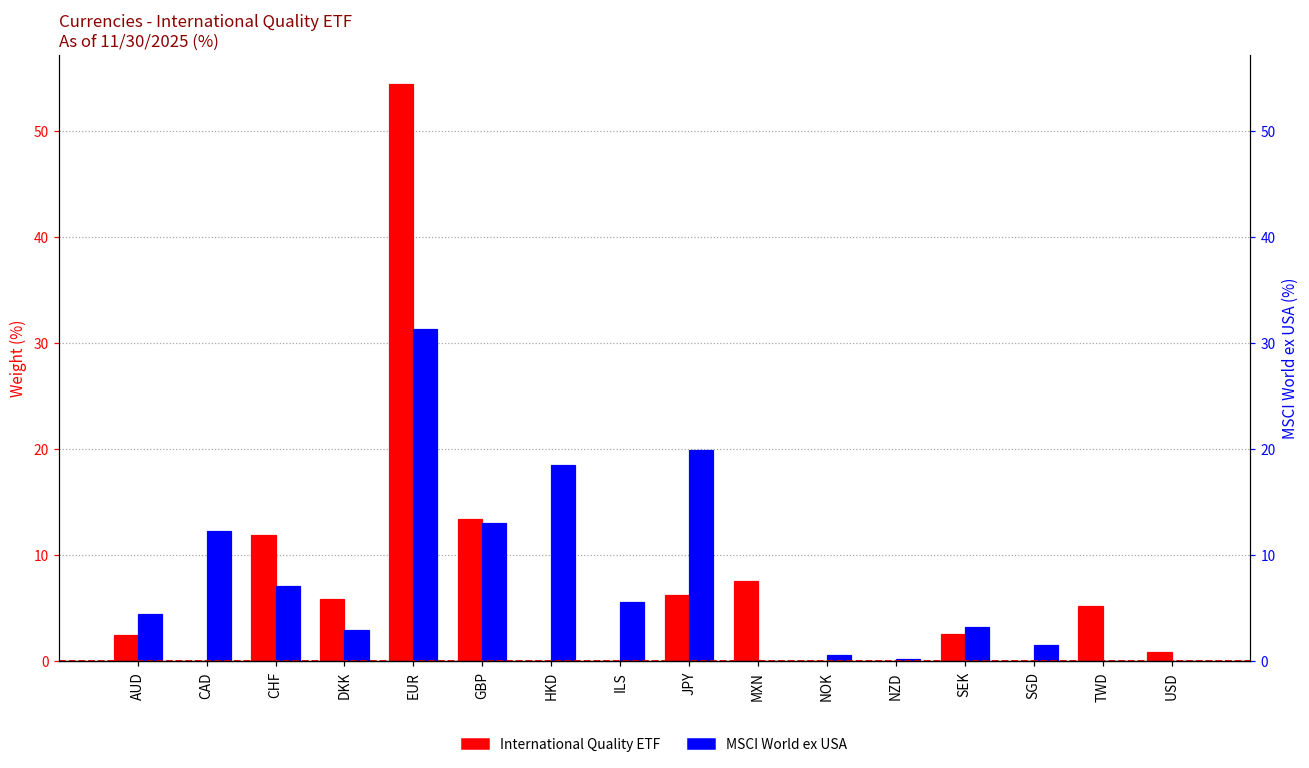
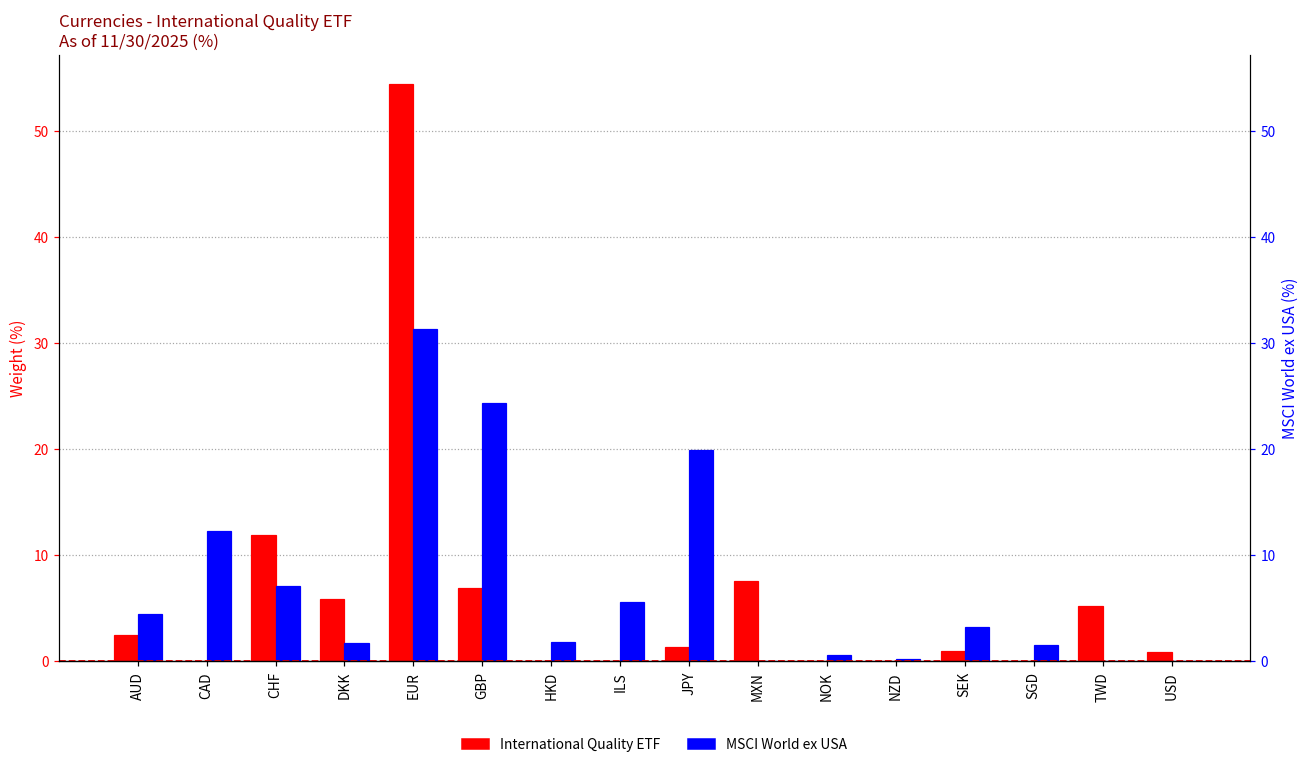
  {
    "International Quality ETF": {
      "AUD": 2,
      "CAD": 0,
      "CHF": 12,
      "DKK": 6,
      "EUR": 54,
-     "GBP": 13,
+     "GBP": 7,
      "HKD": 0,
      "ILS": 0,
-     "JPY": 6,
+     "JPY": 1,
      "MXN": 8,
      "NOK": 0,
      "NZD": 0,
-     "SEK": 3,
+     "SEK": 1,
      "SGD": 0,
      "TWD": 5,
      "USD": 1
    },
    "MSCI World ex USA": {
      "AUD": 4,
      "CAD": 12,
      "CHF": 7,
-     "DKK": 3,
+     "DKK": 2,
      "EUR": 31,
-     "GBP": 13,
-     "HKD": 19,
+     "GBP": 24,
+     "HKD": 2,
      "ILS": 6,
      "JPY": 20,
      "MXN": 0,
      "NOK": 1,
      "SEK": 3,
      "SGD": 2,
      "TWD": 0,
      "USD": 0
    }
  }
